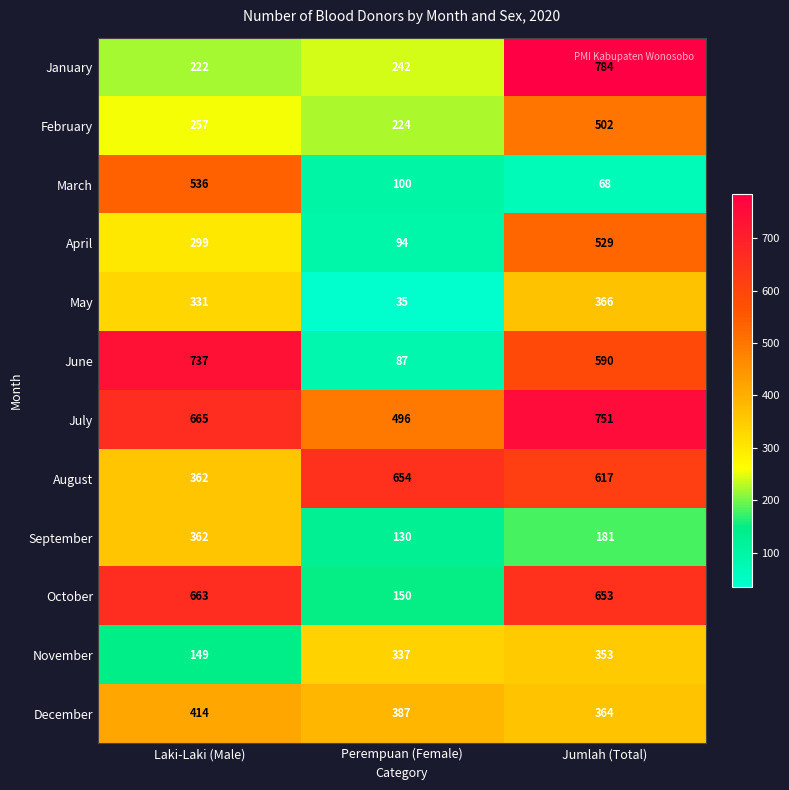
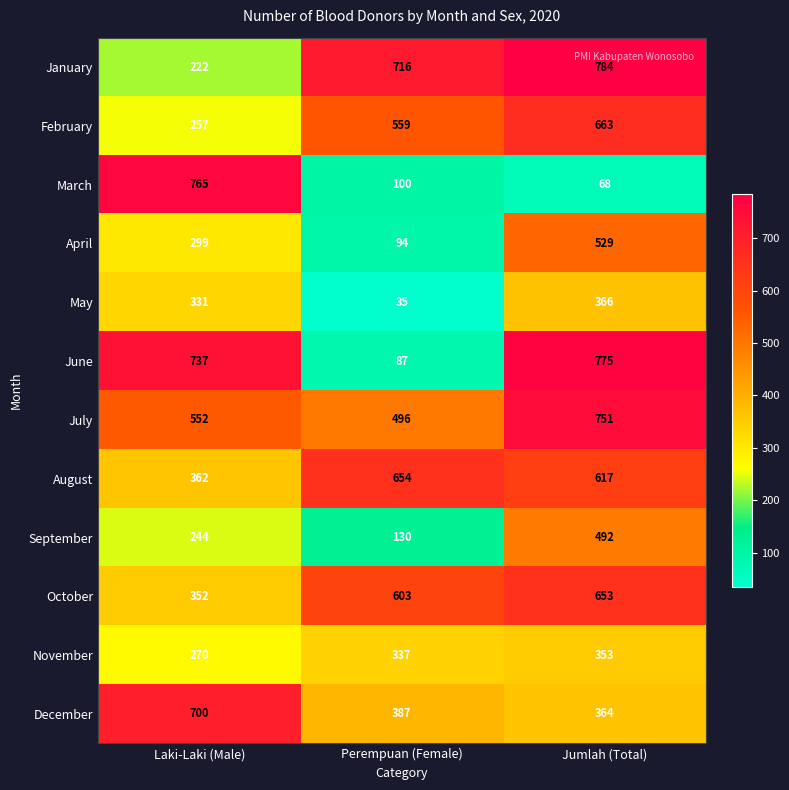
  {
    "January": {
      "Laki-Laki (Male)": 222,
-     "Perempuan (Female)": 242
+     "Perempuan (Female)": 716
    },
    "February": {
      "Laki-Laki (Male)": 257,
-     "Perempuan (Female)": 224,
-     "Jumlah (Total)": 502
+     "Perempuan (Female)": 559,
+     "Jumlah (Total)": 663
    },
    "March": {
-     "Laki-Laki (Male)": 536,
+     "Laki-Laki (Male)": 765,
      "Perempuan (Female)": 100,
      "Jumlah (Total)": 68
    },
    "April": {
      "Laki-Laki (Male)": 299,
      "Perempuan (Female)": 94,
      "Jumlah (Total)": 529
    },
    "May": {
      "Laki-Laki (Male)": 331,
      "Perempuan (Female)": 35,
      "Jumlah (Total)": 366
    },
    "June": {
      "Laki-Laki (Male)": 737,
      "Perempuan (Female)": 87,
-     "Jumlah (Total)": 590
+     "Jumlah (Total)": 775
    },
    "July": {
-     "Laki-Laki (Male)": 665,
+     "Laki-Laki (Male)": 552,
      "Perempuan (Female)": 496,
      "Jumlah (Total)": 751
    },
    "August": {
      "Laki-Laki (Male)": 362,
      "Perempuan (Female)": 654,
      "Jumlah (Total)": 617
    },
    "September": {
-     "Laki-Laki (Male)": 362,
+     "Laki-Laki (Male)": 244,
      "Perempuan (Female)": 130,
-     "Jumlah (Total)": 181
+     "Jumlah (Total)": 492
    },
    "October": {
-     "Laki-Laki (Male)": 663,
-     "Perempuan (Female)": 150,
+     "Laki-Laki (Male)": 352,
+     "Perempuan (Female)": 603,
      "Jumlah (Total)": 653
    },
    "November": {
-     "Laki-Laki (Male)": 149,
+     "Laki-Laki (Male)": 270,
      "Perempuan (Female)": 337,
      "Jumlah (Total)": 353
    },
    "December": {
-     "Laki-Laki (Male)": 414,
+     "Laki-Laki (Male)": 700,
      "Perempuan (Female)": 387,
      "Jumlah (Total)": 364
    }
  }
